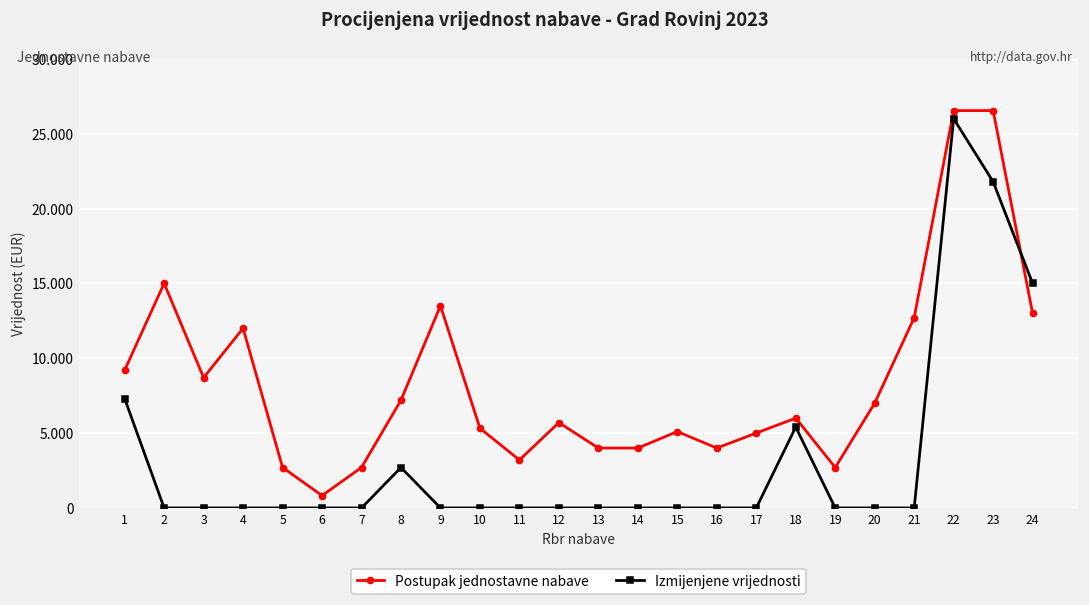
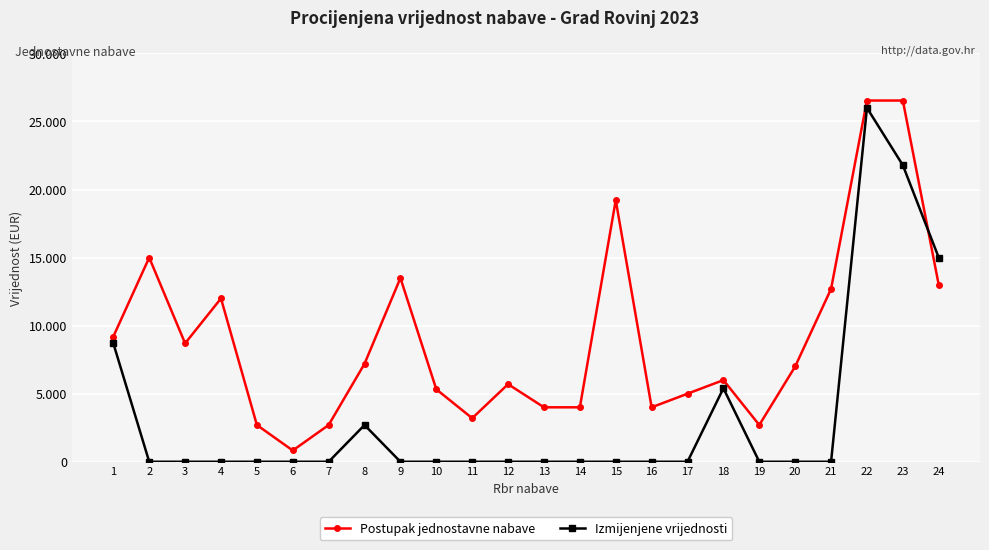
  {
    "Postupak jednostavne nabave": {
      "1": 9.2,
      "2": 15.0,
      "3": 8.7,
      "4": 12.0,
      "5": 2.7,
      "6": 0.8,
      "7": 2.7,
      "8": 7.2,
      "9": 13.5,
      "10": 5.3,
      "11": 3.2,
      "12": 5.7,
      "13": 4.0,
      "14": 4.0,
-     "15": 5.1,
+     "15": 19.2,
      "16": 4.0,
      "17": 5.0,
      "18": 6.0,
      "19": 2.7,
      "20": 7.0,
      "21": 12.7,
      "22": 26.5,
      "23": 26.5,
      "24": 13.0
    },
    "Izmijenjene vrijednosti": {
-     "1": 7.3,
+     "1": 8.7,
      "2": 0.0,
      "3": 0.0,
      "4": 0.0,
      "5": 0.0,
      "6": 0.0,
      "7": 0.0,
      "8": 2.7,
      "9": 0.0,
      "10": 0.0,
      "11": 0.0,
      "12": 0.0,
      "13": 0.0,
      "14": 0.0,
      "15": 0.0,
      "16": 0.0,
      "17": 0.0,
      "18": 5.4,
      "19": 0.0,
      "20": 0.0,
      "21": 0.0,
      "22": 26.0,
      "23": 21.8,
      "24": 15.0
    }
  }
